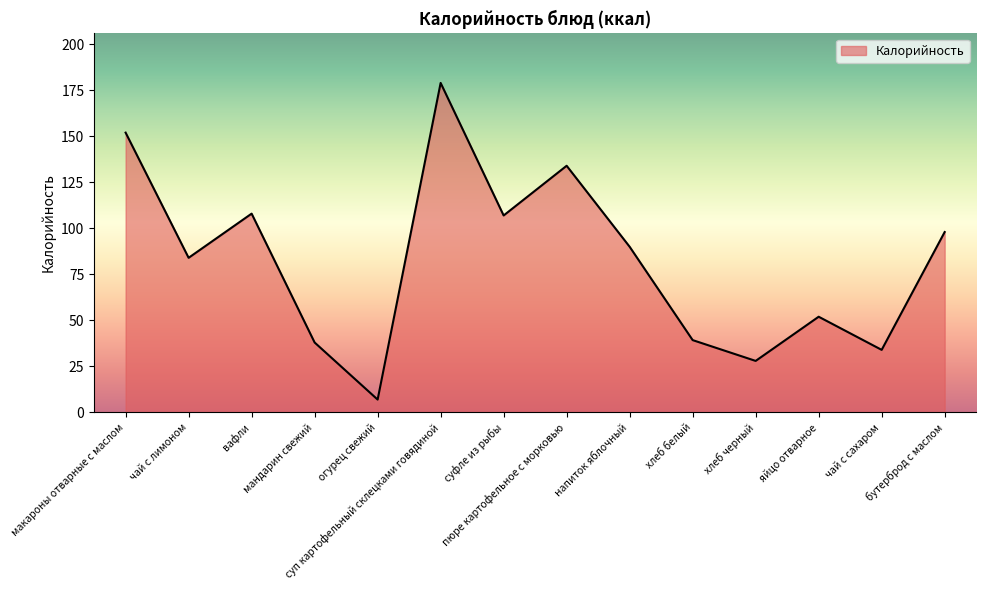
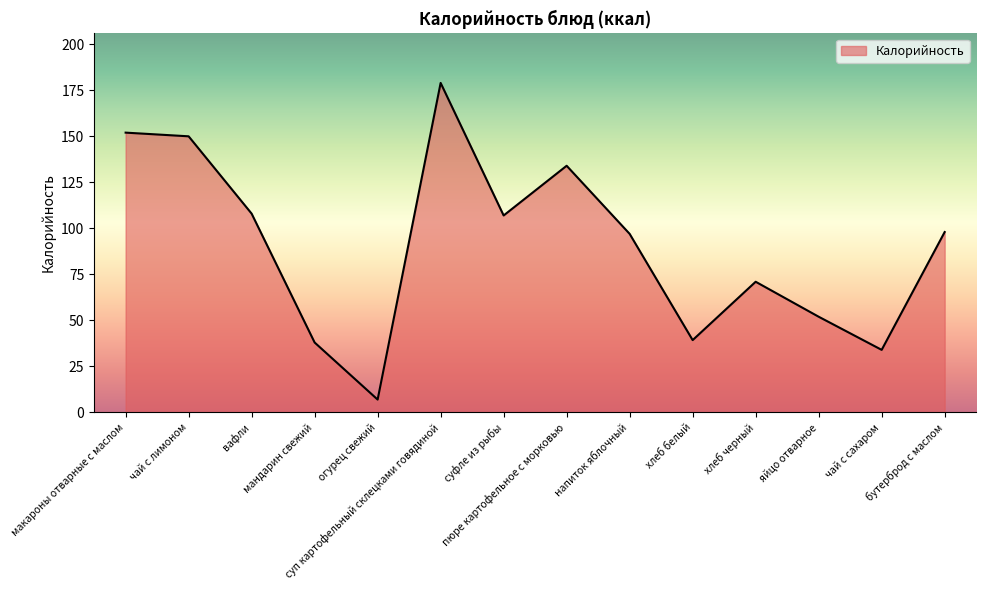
  {
    "макароны отварные с маслом": 152,
-   "чай с лимоном": 84,
+   "чай с лимоном": 150,
    "вафли": 108,
    "мандарин свежий": 38,
    "огурец свежий": 7,
    "суп картофельный склецками говядиной": 179,
    "суфле из рыбы": 107,
    "пюре картофельное с морковью": 134,
-   "напиток яблочный": 90,
+   "напиток яблочный": 97,
    "хлеб белый": 39,
-   "хлеб черный": 28,
+   "хлеб черный": 71,
    "яйцо отварное": 52,
    "чай с сахаром": 34,
    "бутерброд с маслом": 98
  }
